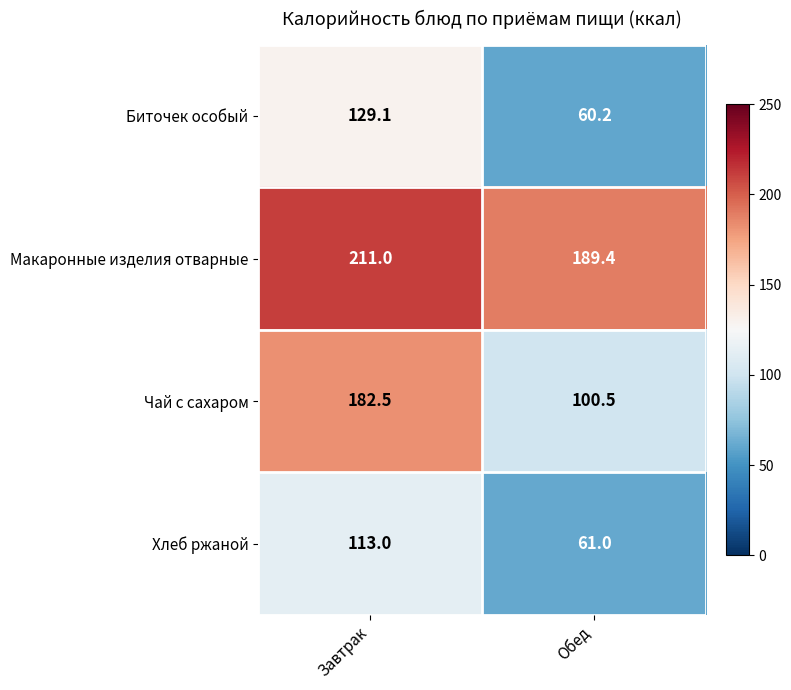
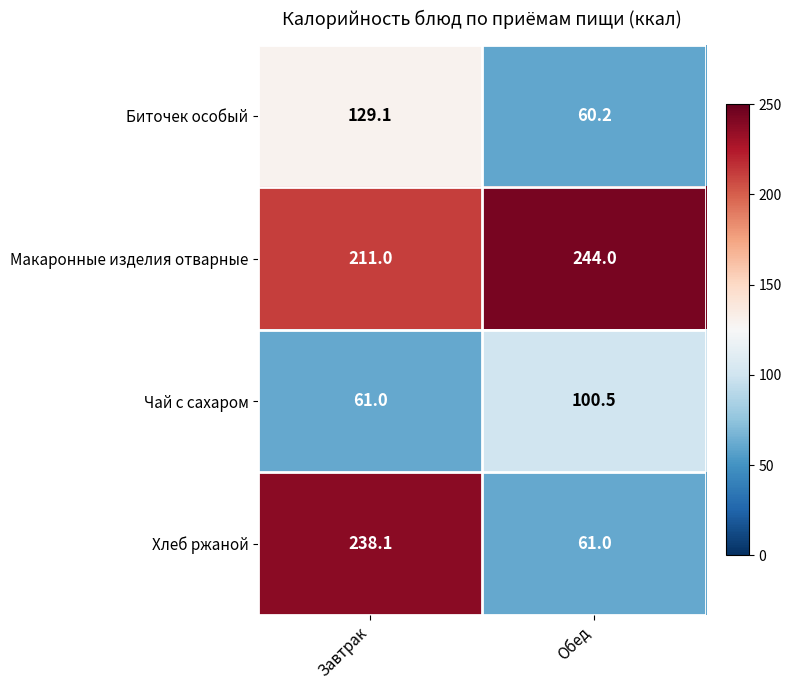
  {
    "Биточек особый": {
      "Завтрак": 129.1,
      "Обед": 60.2
    },
    "Макаронные изделия отварные": {
      "Завтрак": 211.0,
-     "Обед": 189.4
+     "Обед": 244.0
    },
    "Чай с сахаром": {
-     "Завтрак": 182.5,
+     "Завтрак": 61.0,
      "Обед": 100.5
    },
    "Хлеб ржаной": {
-     "Завтрак": 113.0,
+     "Завтрак": 238.1,
      "Обед": 61.0
    }
  }
